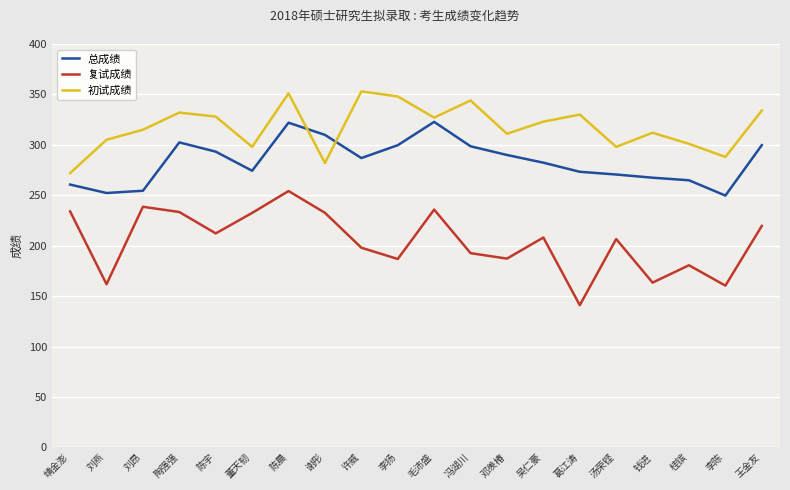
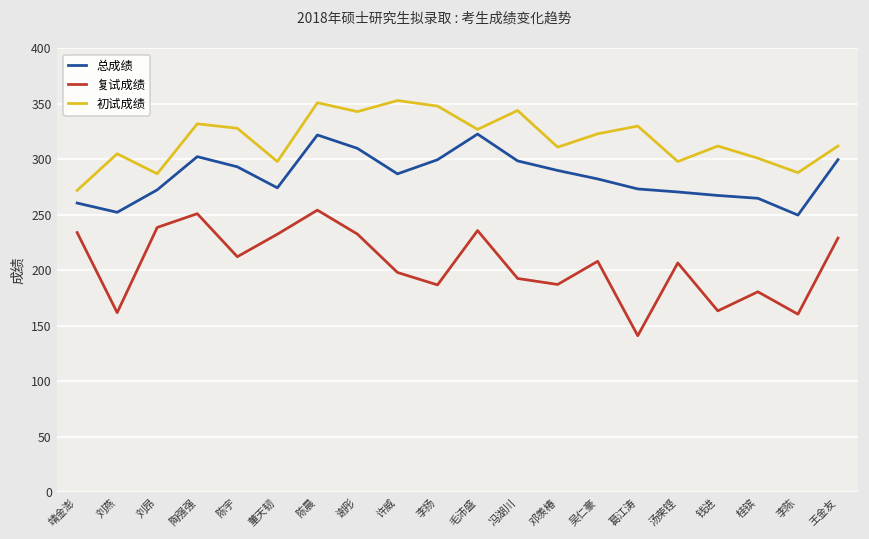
  {
    "总成绩": {
      "靖金澎": 261,
      "刘燕": 252,
-     "刘昂": 254,
+     "刘昂": 272,
      "陶强强": 302,
      "陈宇": 293,
      "董天韧": 274,
      "陈晨": 322,
      "谢彤": 310,
      "许威": 287,
      "李扬": 300,
      "毛沛盛": 323,
      "冯湖川": 299,
      "邓羡椿": 290,
      "吴仁豪": 282,
      "葛江涛": 273,
      "汤荣铿": 271,
      "钱进": 267,
      "桂镔": 265,
      "李陈": 250,
      "王金友": 300
    },
    "复试成绩": {
      "靖金澎": 234,
      "刘燕": 162,
      "刘昂": 239,
-     "陶强强": 233,
+     "陶强强": 251,
      "陈宇": 212,
      "董天韧": 233,
      "陈晨": 254,
      "谢彤": 233,
      "许威": 198,
      "李扬": 187,
      "毛沛盛": 236,
      "冯湖川": 193,
      "邓羡椿": 187,
      "吴仁豪": 208,
      "葛江涛": 141,
      "汤荣铿": 207,
      "钱进": 163,
      "桂镔": 181,
      "李陈": 160,
-     "王金友": 220
+     "王金友": 229
    },
    "初试成绩": {
      "靖金澎": 272,
      "刘燕": 305,
-     "刘昂": 315,
+     "刘昂": 287,
      "陶强强": 332,
      "陈宇": 328,
      "董天韧": 298,
      "陈晨": 351,
-     "谢彤": 282,
+     "谢彤": 343,
      "许威": 353,
      "李扬": 348,
      "毛沛盛": 327,
      "冯湖川": 344,
      "邓羡椿": 311,
      "吴仁豪": 323,
      "葛江涛": 330,
      "汤荣铿": 298,
      "钱进": 312,
      "桂镔": 301,
      "李陈": 288,
-     "王金友": 334
+     "王金友": 312
    }
  }
